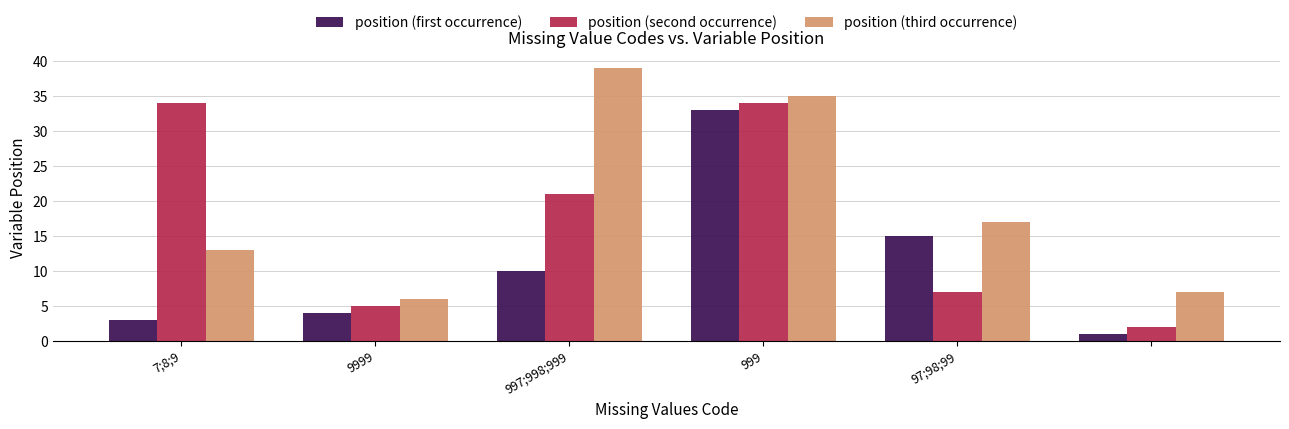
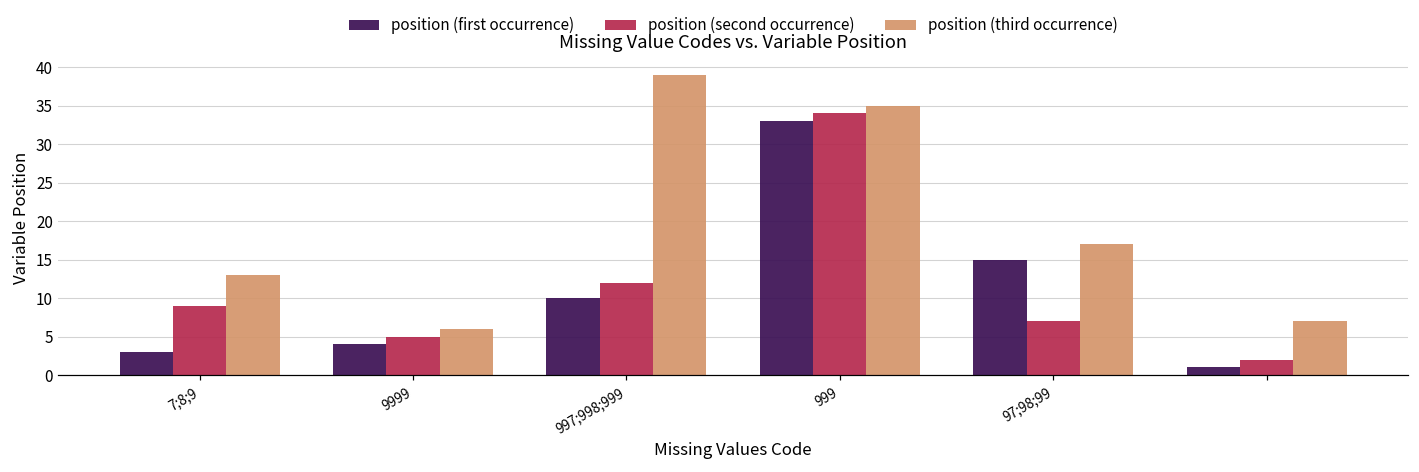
  {
    "position (second occurrence)": {
-     "7;8;9": 34,
+     "7;8;9": 9,
      "9999": 5,
-     "997;998;999": 21,
+     "997;998;999": 12,
      "999": 34,
      "97;98;99": 7
    }
  }
